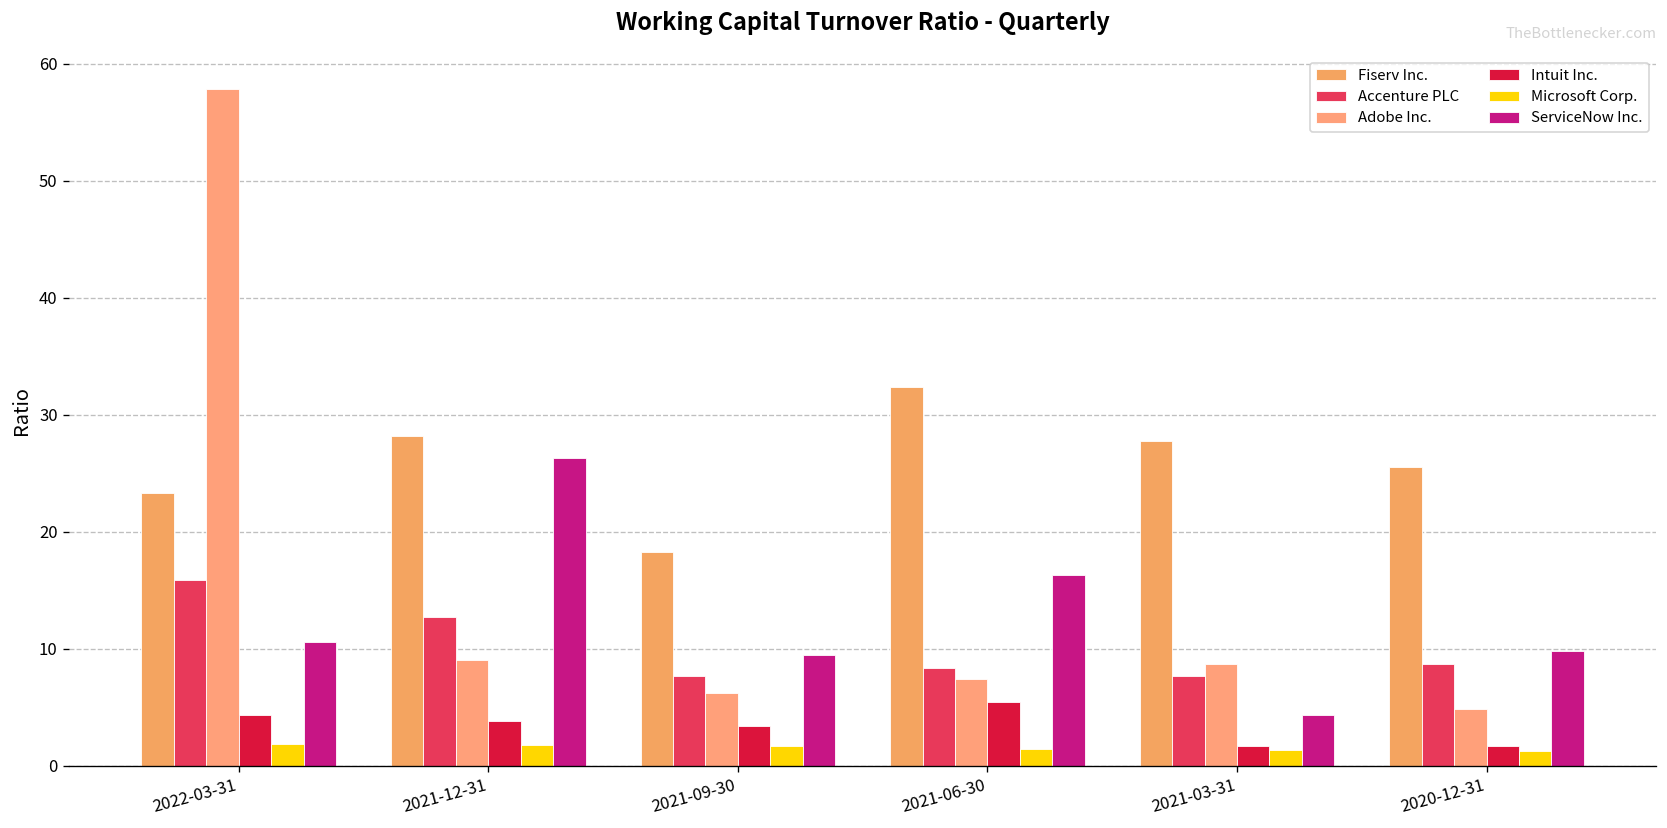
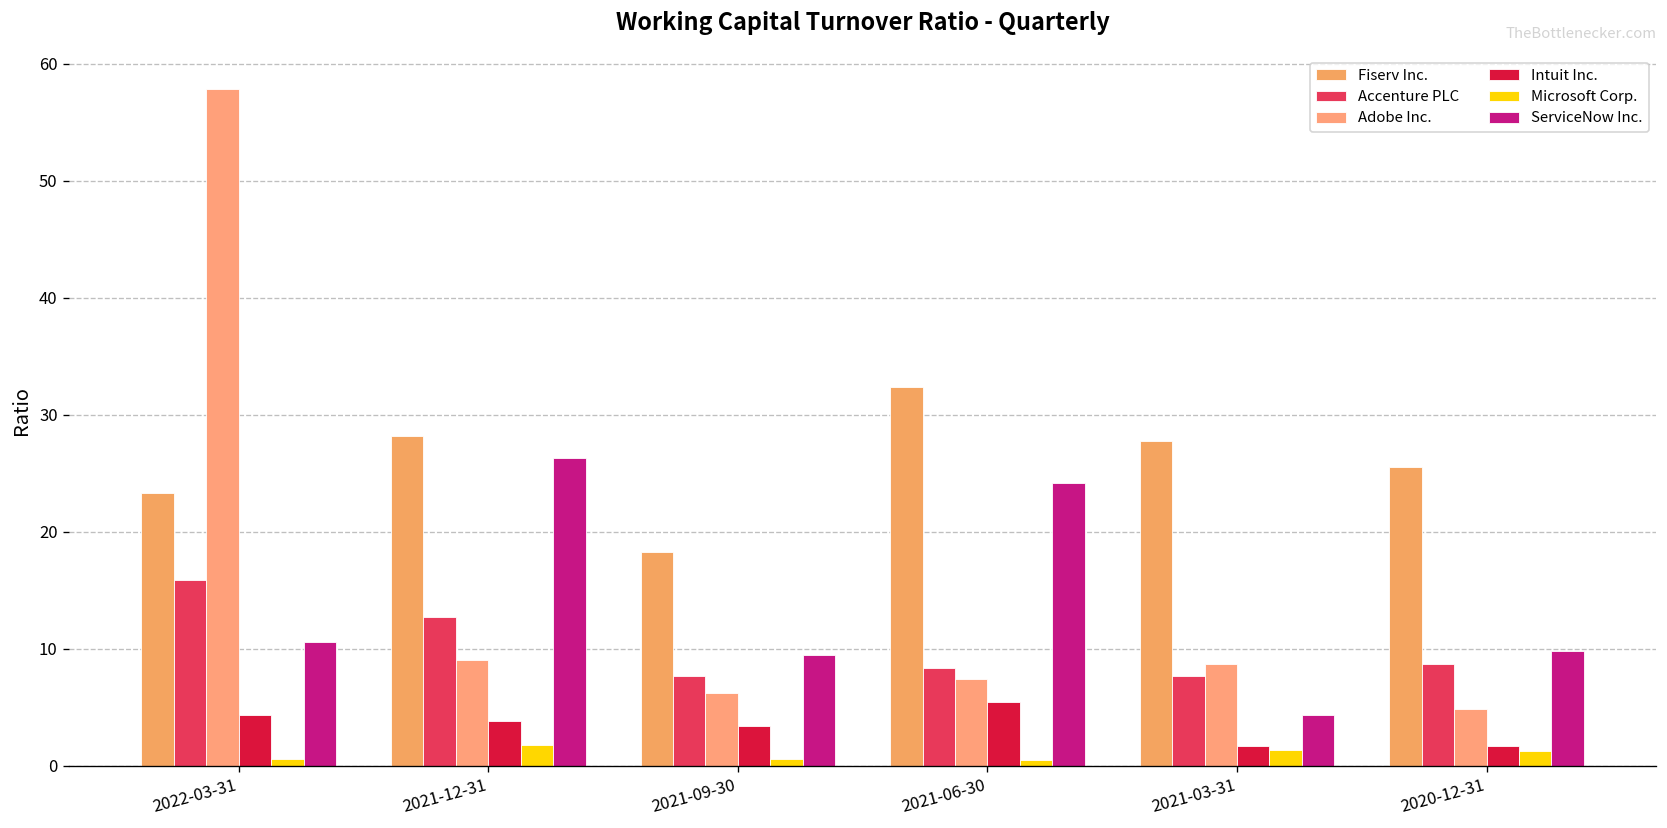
  {
    "Microsoft Corp.": {
-     "2022-03-31": 2,
+     "2022-03-31": 1,
      "2021-12-31": 2,
-     "2021-09-30": 2,
-     "2021-06-30": 1.4,
+     "2021-09-30": 1,
+     "2021-06-30": 0.5,
      "2021-03-31": 1,
      "2020-12-31": 1
    },
    "ServiceNow Inc.": {
      "2022-03-31": 11,
      "2021-12-31": 26,
      "2021-09-30": 9,
-     "2021-06-30": 16,
+     "2021-06-30": 24,
      "2021-03-31": 4,
      "2020-12-31": 10
    }
  }
